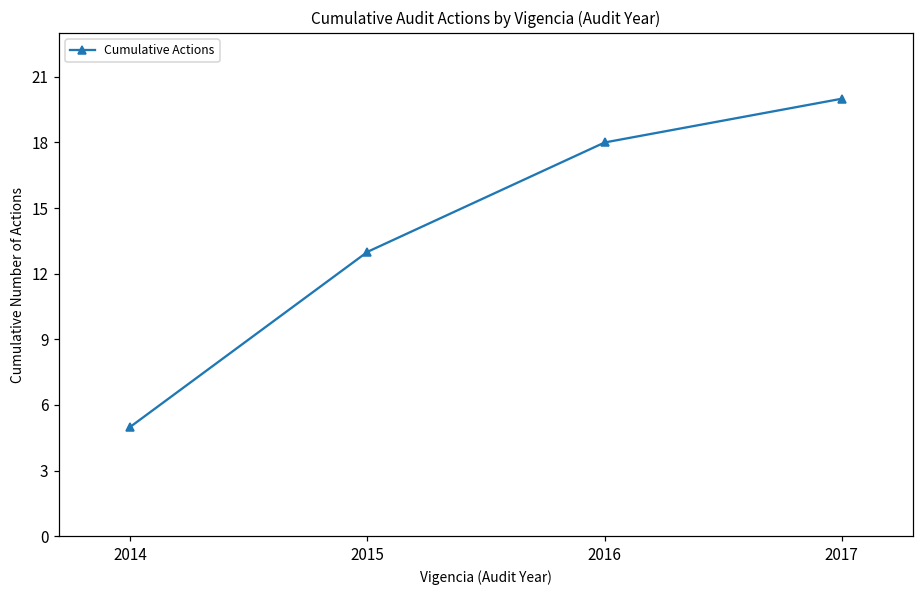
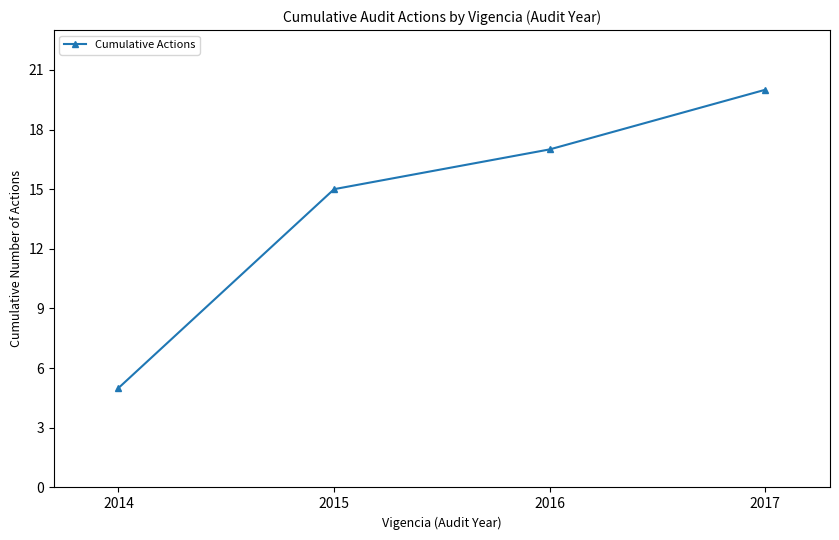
  {
    "2014": 5,
-   "2015": 13,
-   "2016": 18,
+   "2015": 15,
+   "2016": 17,
    "2017": 20
  }
